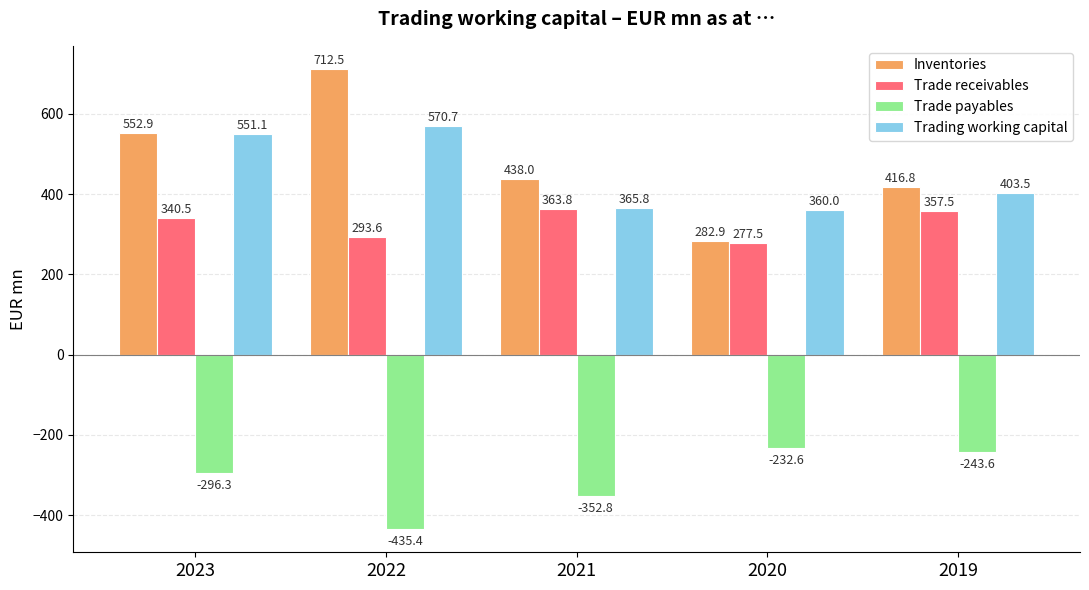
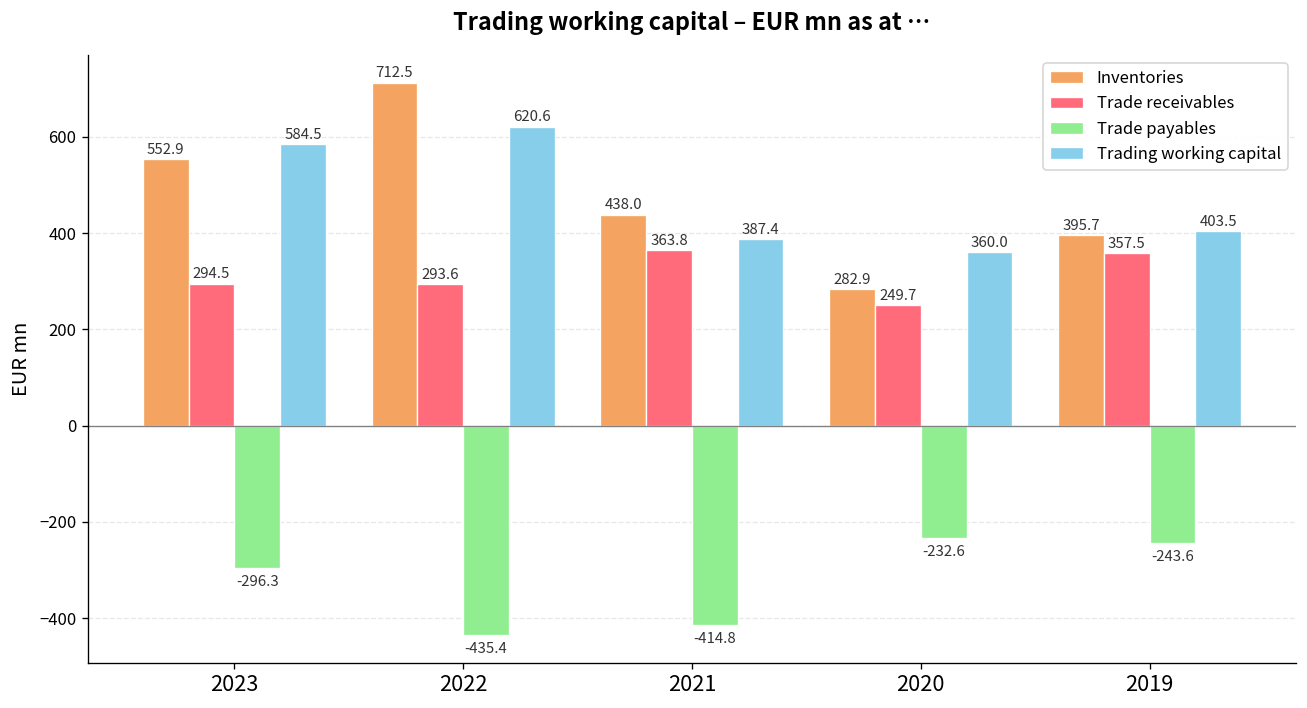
  {
    "Inventories": {
      "2023": 552.9,
      "2022": 712.5,
      "2021": 438.0,
      "2020": 282.9,
-     "2019": 416.8
+     "2019": 395.7
    },
    "Trade receivables": {
-     "2023": 340.5,
+     "2023": 294.5,
      "2022": 293.6,
      "2021": 363.8,
-     "2020": 277.5,
+     "2020": 249.7,
      "2019": 357.5
    },
    "Trade payables": {
      "2023": -296.3,
      "2022": -435.4,
-     "2021": -352.8,
+     "2021": -414.8,
      "2020": -232.6,
      "2019": -243.6
    },
    "Trading working capital": {
-     "2023": 551.1,
-     "2022": 570.7,
-     "2021": 365.8,
+     "2023": 584.5,
+     "2022": 620.6,
+     "2021": 387.4,
      "2020": 360.0,
      "2019": 403.5
    }
  }
